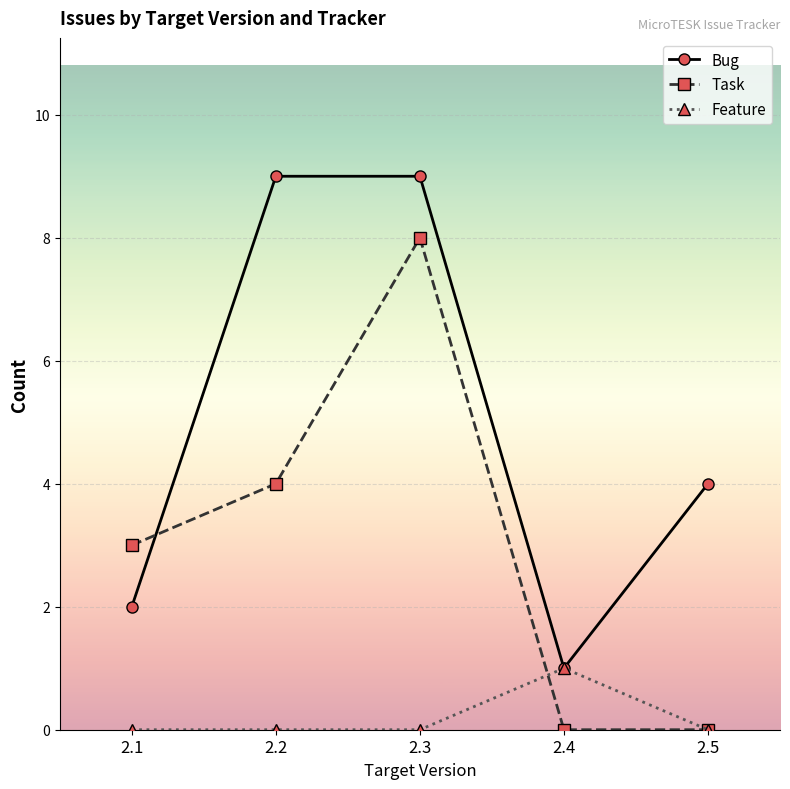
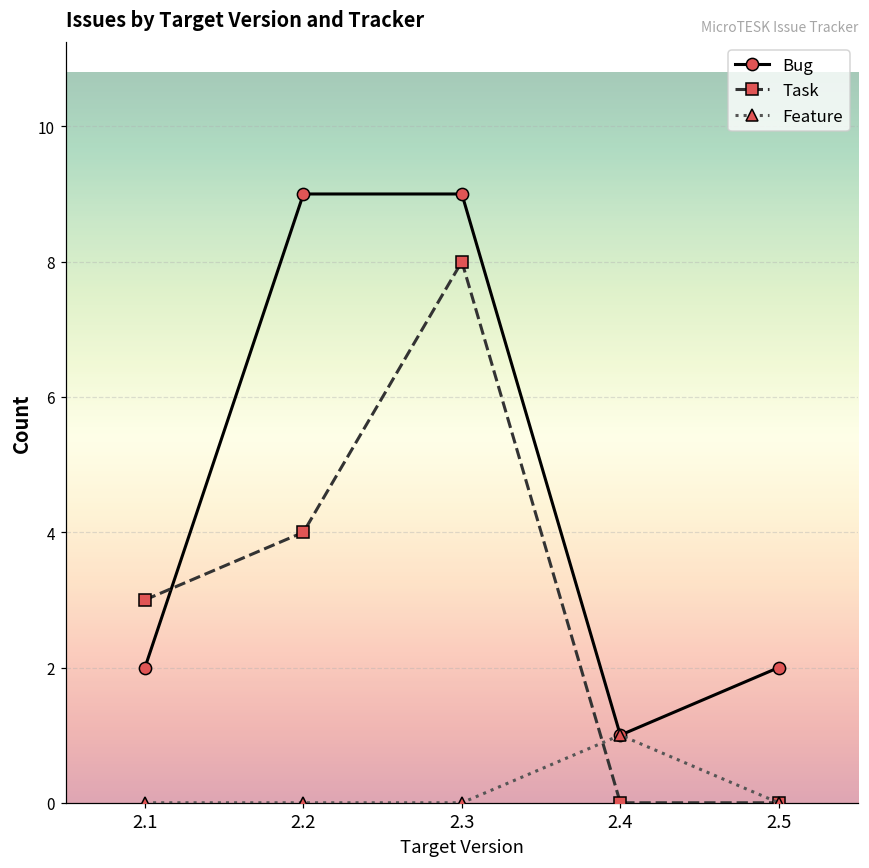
  {
    "Bug": {
      "2.1": 2,
      "2.2": 9,
      "2.3": 9,
-     "2.5": 4
+     "2.5": 2
    }
  }
